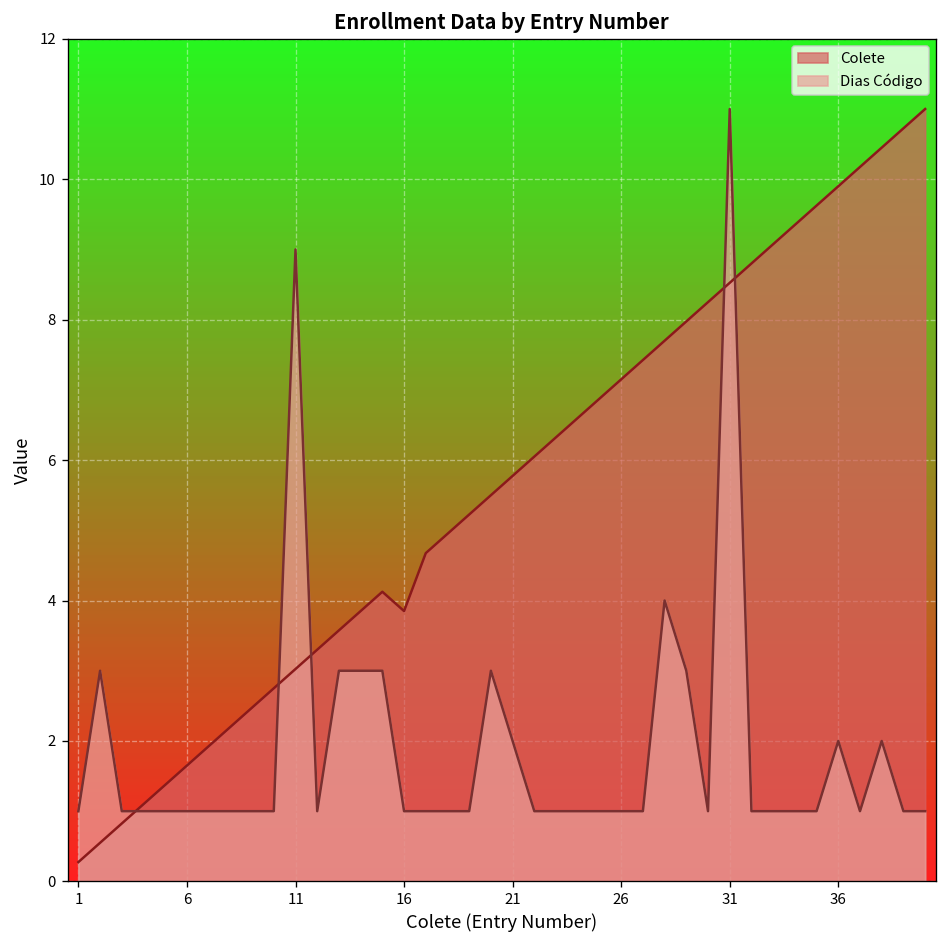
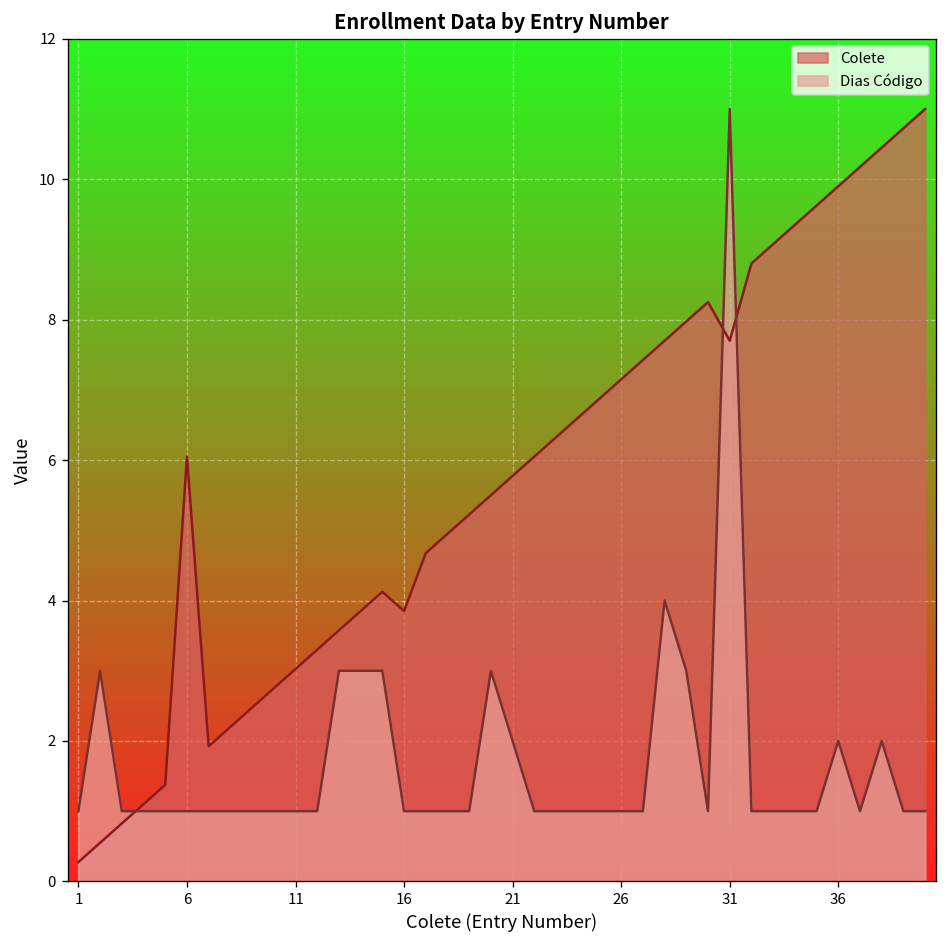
  {
    "Colete": {
      "1": 0.3,
-     "6": 1.7,
+     "6": 6.1,
      "11": 3.0,
      "16": 3.8,
      "21": 5.8,
      "26": 7.2,
-     "31": 8.5,
+     "31": 7.7,
      "36": 9.9
    },
    "Dias Código": {
      "1": 1,
      "6": 1,
-     "11": 9,
+     "11": 1,
      "16": 1,
      "21": 2,
      "26": 1,
      "31": 11,
      "36": 2
    }
  }
